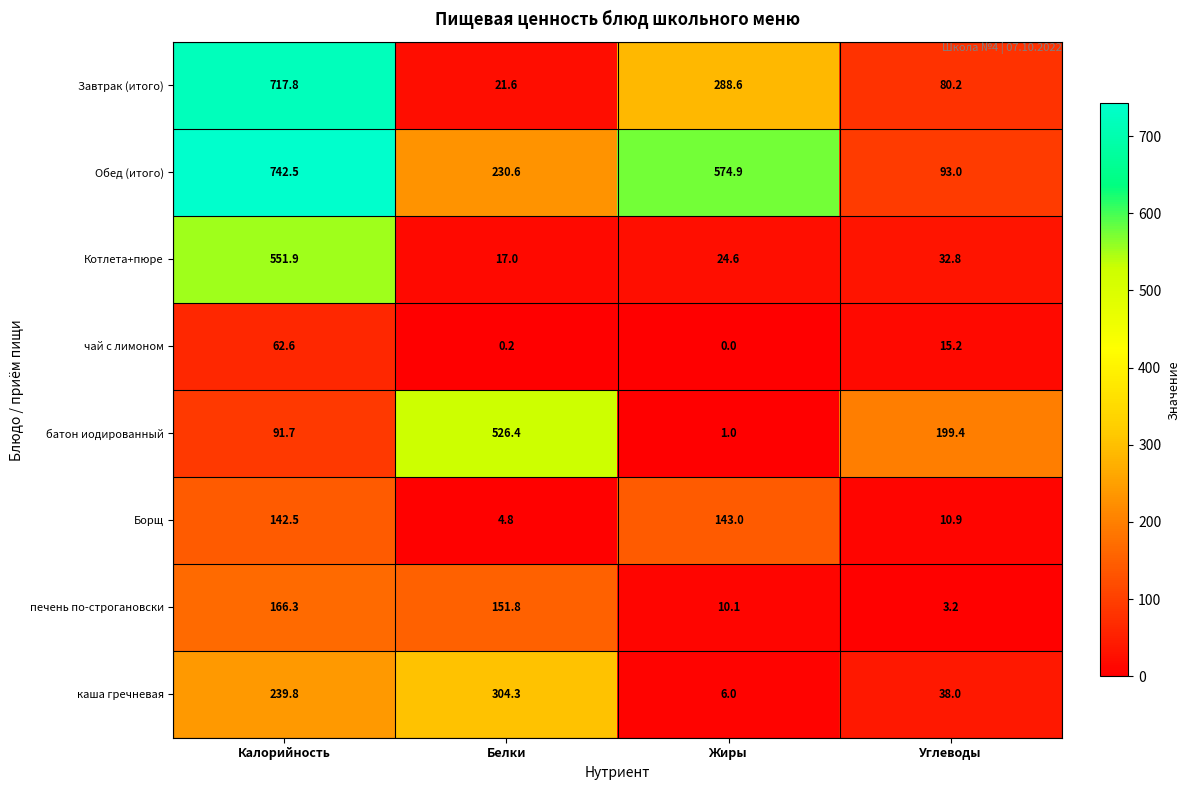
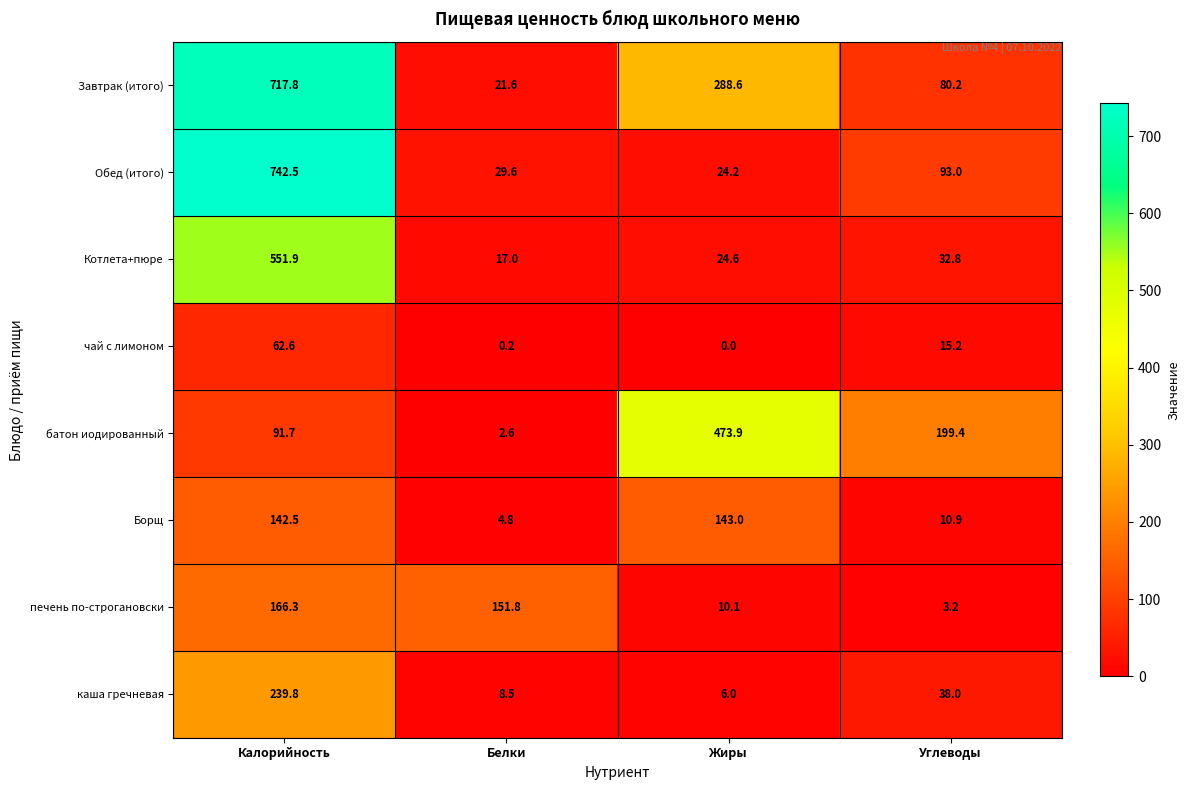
  {
    "Завтрак (итого)": {
      "Калорийность": 717.8,
      "Белки": 21.6,
      "Жиры": 288.6
    },
    "Обед (итого)": {
      "Калорийность": 742.5,
-     "Белки": 230.6,
-     "Жиры": 574.9,
+     "Белки": 29.6,
+     "Жиры": 24.2,
      "Углеводы": 93.0
    },
    "Котлета+пюре": {
      "Калорийность": 551.9,
      "Белки": 17.0,
      "Жиры": 24.6,
      "Углеводы": 32.8
    },
    "чай с лимоном": {
      "Калорийность": 62.6,
      "Белки": 0.2,
      "Жиры": 0.0,
      "Углеводы": 15.2
    },
    "батон иодированный": {
      "Калорийность": 91.7,
-     "Белки": 526.4,
-     "Жиры": 1.0,
+     "Белки": 2.6,
+     "Жиры": 473.9,
      "Углеводы": 199.4
    },
    "Борщ": {
      "Калорийность": 142.5,
      "Белки": 4.8,
      "Жиры": 143.0,
      "Углеводы": 10.9
    },
    "печень по-строгановски": {
      "Калорийность": 166.3,
      "Белки": 151.8,
      "Жиры": 10.1,
      "Углеводы": 3.2
    },
    "каша гречневая": {
      "Калорийность": 239.8,
-     "Белки": 304.3,
+     "Белки": 8.5,
      "Жиры": 6.0,
      "Углеводы": 38.0
    }
  }
